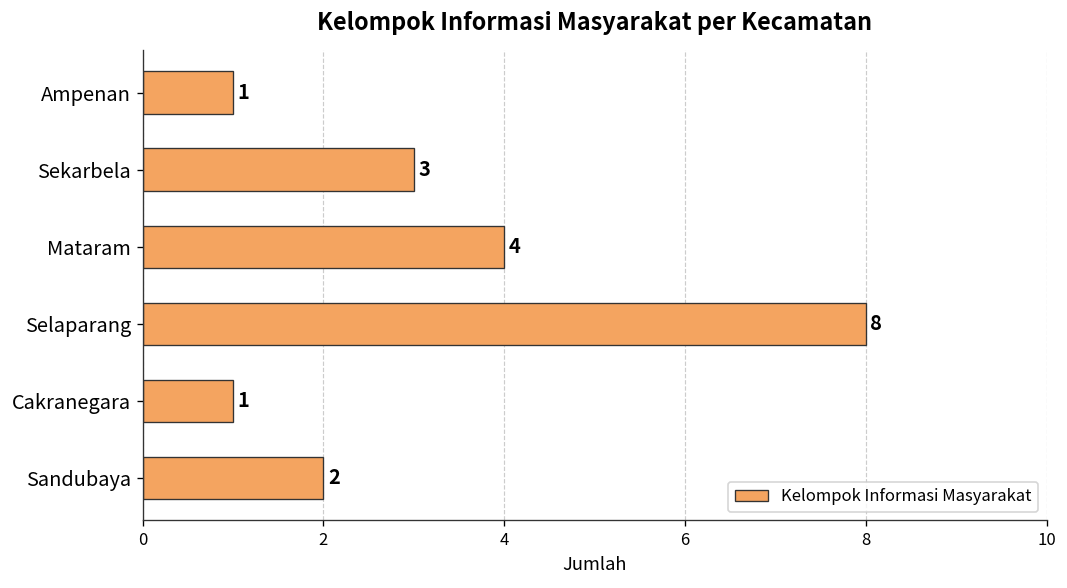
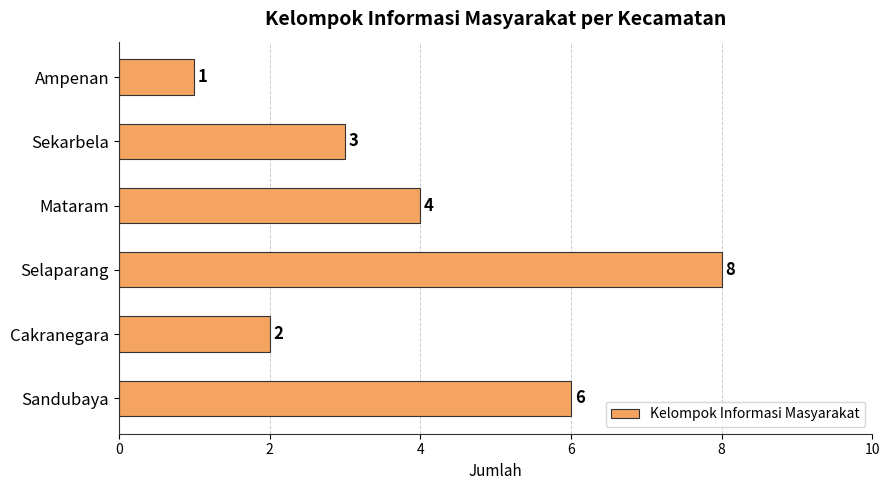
  {
    "Ampenan": 1,
    "Sekarbela": 3,
    "Mataram": 4,
    "Selaparang": 8,
-   "Cakranegara": 1,
-   "Sandubaya": 2
+   "Cakranegara": 2,
+   "Sandubaya": 6
  }
